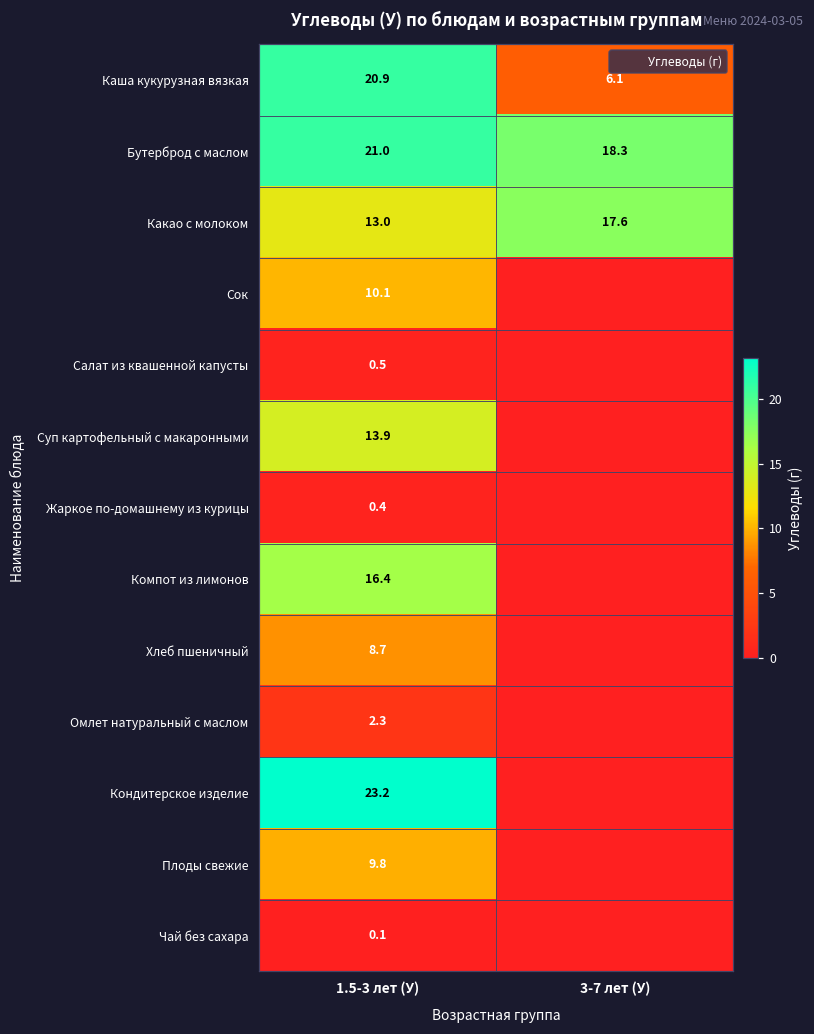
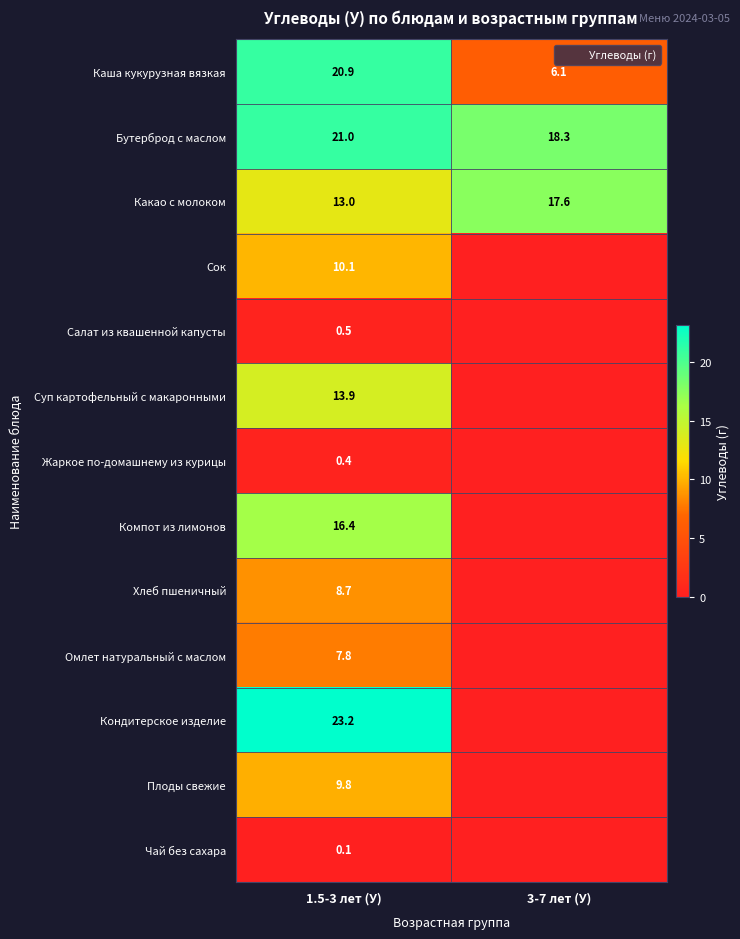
  {
    "Каша кукурузная вязкая": {
      "1.5-3 лет (У)": 20.9,
      "3-7 лет (У)": 6.1
    },
    "Бутерброд с маслом": {
      "1.5-3 лет (У)": 21.0,
      "3-7 лет (У)": 18.3
    },
    "Какао с молоком": {
      "1.5-3 лет (У)": 13.0,
      "3-7 лет (У)": 17.6
    },
    "Сок": {
      "1.5-3 лет (У)": 10.1
    },
    "Салат из квашенной капусты": {
      "1.5-3 лет (У)": 0.5
    },
    "Суп картофельный с макаронными": {
      "1.5-3 лет (У)": 13.9
    },
    "Жаркое по-домашнему из курицы": {
      "1.5-3 лет (У)": 0.4
    },
    "Компот из лимонов": {
      "1.5-3 лет (У)": 16.4
    },
    "Хлеб пшеничный": {
      "1.5-3 лет (У)": 8.7
    },
    "Омлет натуральный с маслом": {
-     "1.5-3 лет (У)": 2.3
+     "1.5-3 лет (У)": 7.8
    },
    "Кондитерское изделие": {
      "1.5-3 лет (У)": 23.2
    },
    "Плоды свежие": {
      "1.5-3 лет (У)": 9.8
    },
    "Чай без сахара": {
      "1.5-3 лет (У)": 0.1
    }
  }
